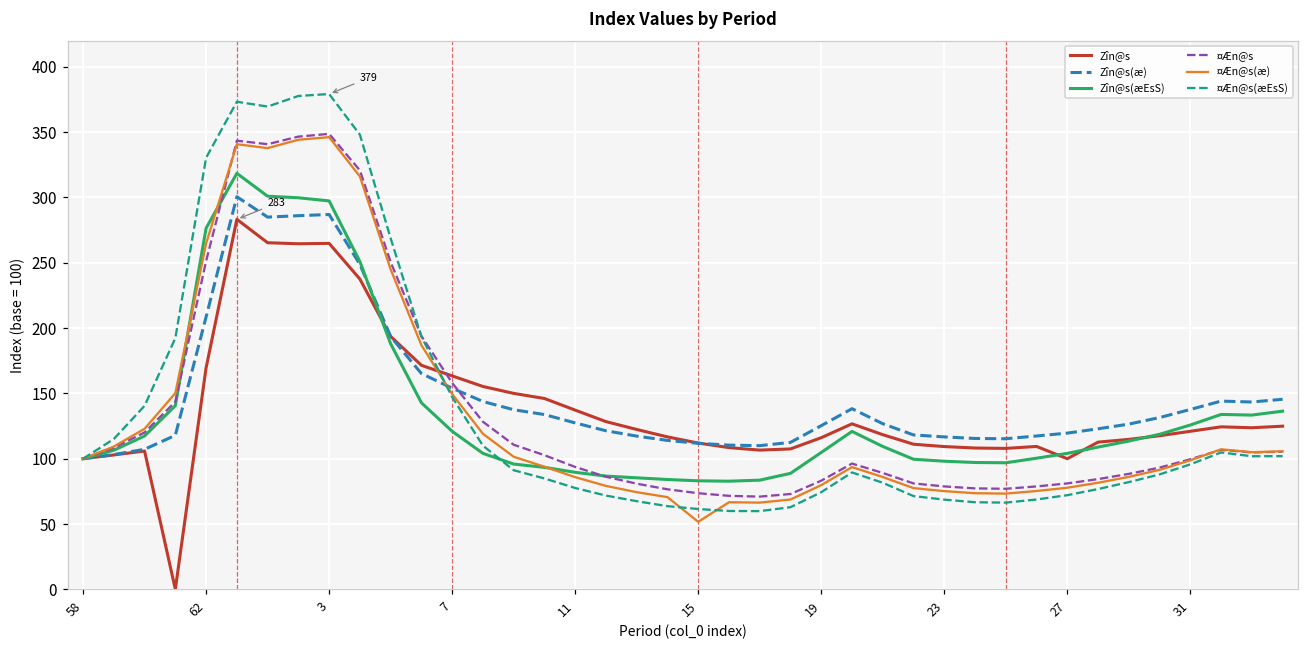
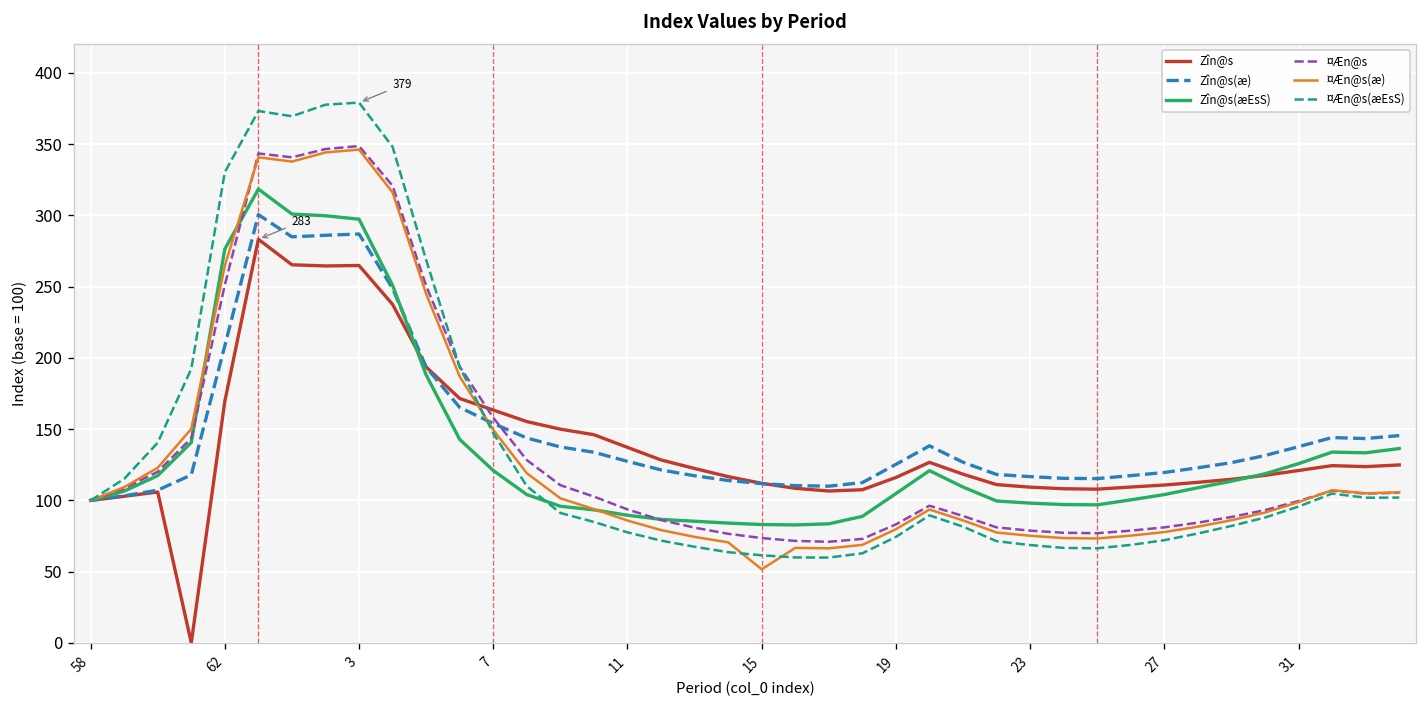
  {
    "Zîn@s": {
      "62": 170,
      "7": 163,
      "11": 137,
      "19": 116,
      "23": 109,
-     "27": 100,
+     "27": 111,
      "31": 121
    },
    "Zîn@s(æ)": {
      "62": 209,
      "7": 154,
      "11": 127,
      "19": 125,
      "23": 117,
      "27": 120,
      "31": 138
    },
    "¤Æn@s": {
      "62": 251,
      "7": 158,
      "11": 94,
      "15": 74,
      "19": 83,
      "23": 79,
      "27": 81
    },
    "¤Æn@s(æ)": {
      "62": 265,
      "7": 150,
      "11": 86,
      "15": 52,
      "19": 80,
      "23": 75,
      "27": 78
    }
  }
